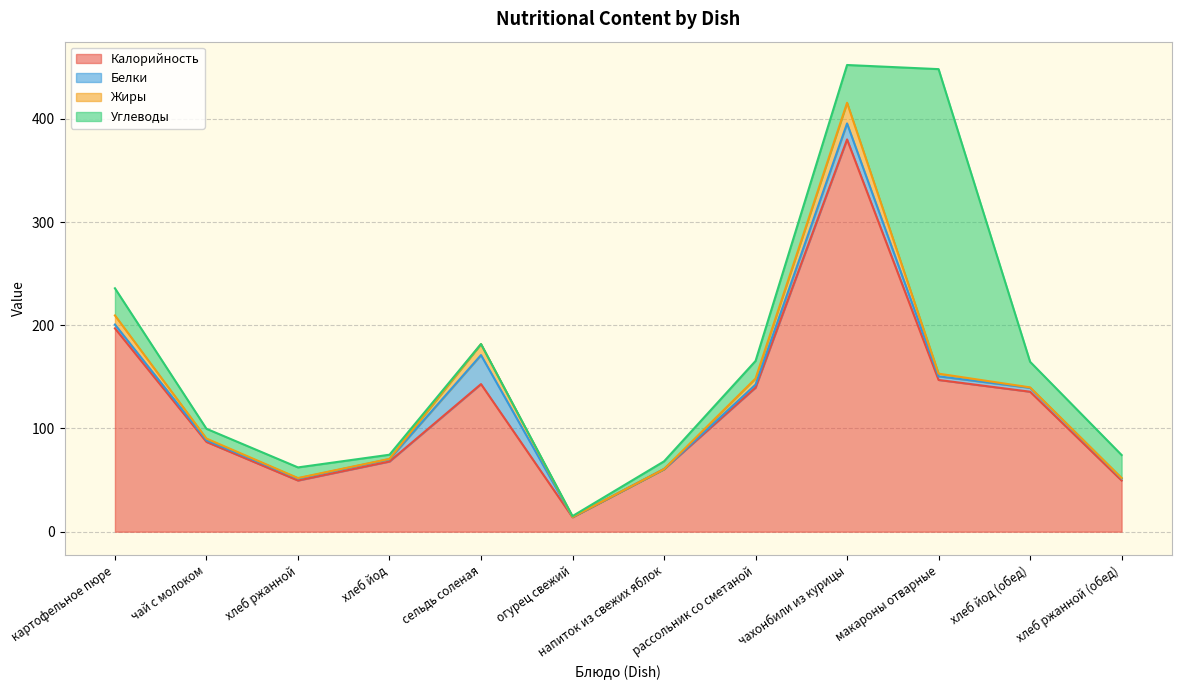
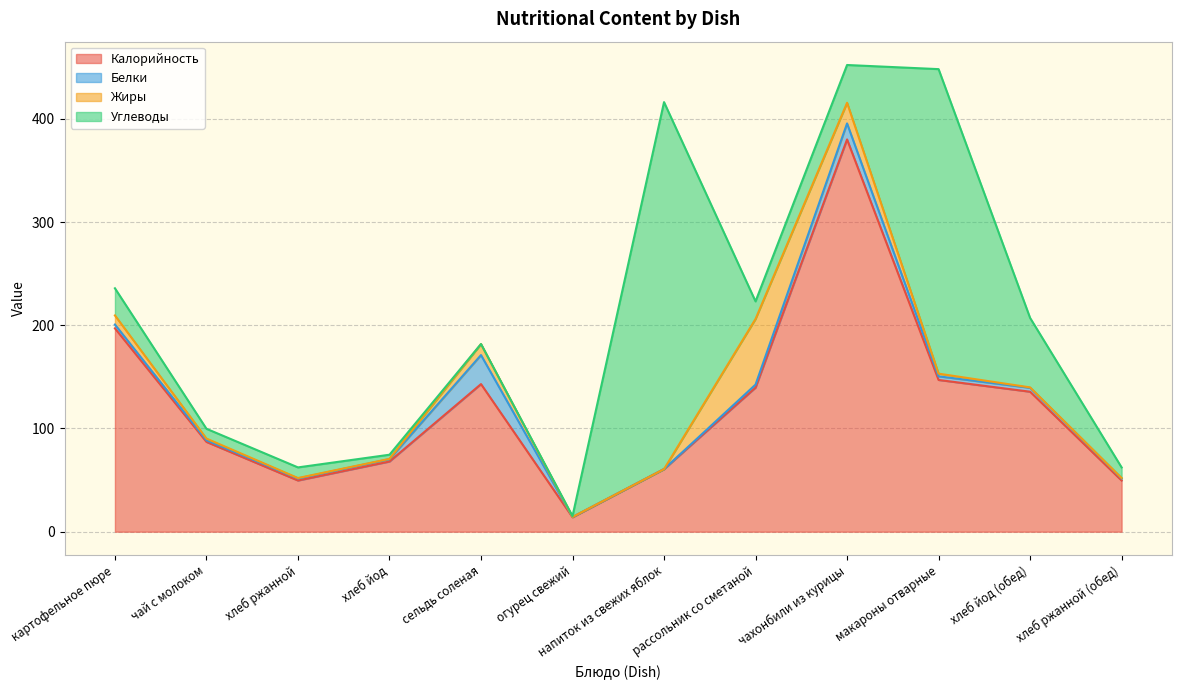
  {
    "Калорийность": {
      "картофельное пюре": 197,
      "сельдь соленая": 143,
      "рассольник со сметаной": 140,
      "чахонбили из курицы": 380,
      "макароны отварные": 147,
      "хлеб йод (обед)": 136
    },
    "Белки": {
      "картофельное пюре": 4,
      "сельдь соленая": 28,
      "рассольник со сметаной": 3,
      "чахонбили из курицы": 16,
      "макароны отварные": 4
    },
    "Жиры": {
      "картофельное пюре": 9,
-     "рассольник со сметаной": 6,
+     "рассольник со сметаной": 64,
      "чахонбили из курицы": 20,
      "макароны отварные": 3
    },
    "Углеводы": {
      "картофельное пюре": 26,
      "чай с молоком": 10,
      "хлеб ржанной": 10,
      "хлеб йод": 4,
-     "напиток из свежих яблок": 8,
+     "напиток из свежих яблок": 356,
      "рассольник со сметаной": 17,
      "чахонбили из курицы": 37,
      "макароны отварные": 295,
-     "хлеб йод (обед)": 25,
-     "хлеб ржанной (обед)": 22
+     "хлеб йод (обед)": 67,
+     "хлеб ржанной (обед)": 10
    }
  }
